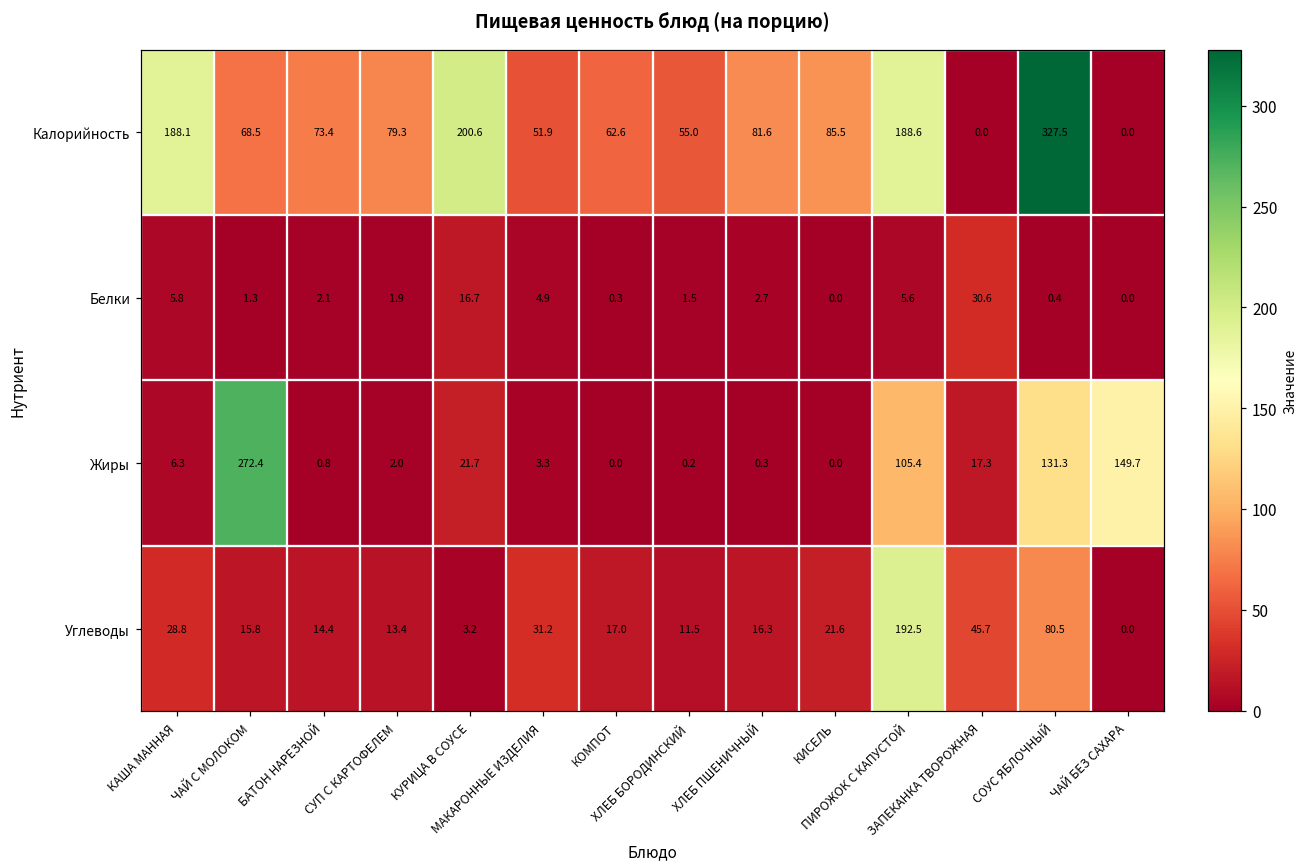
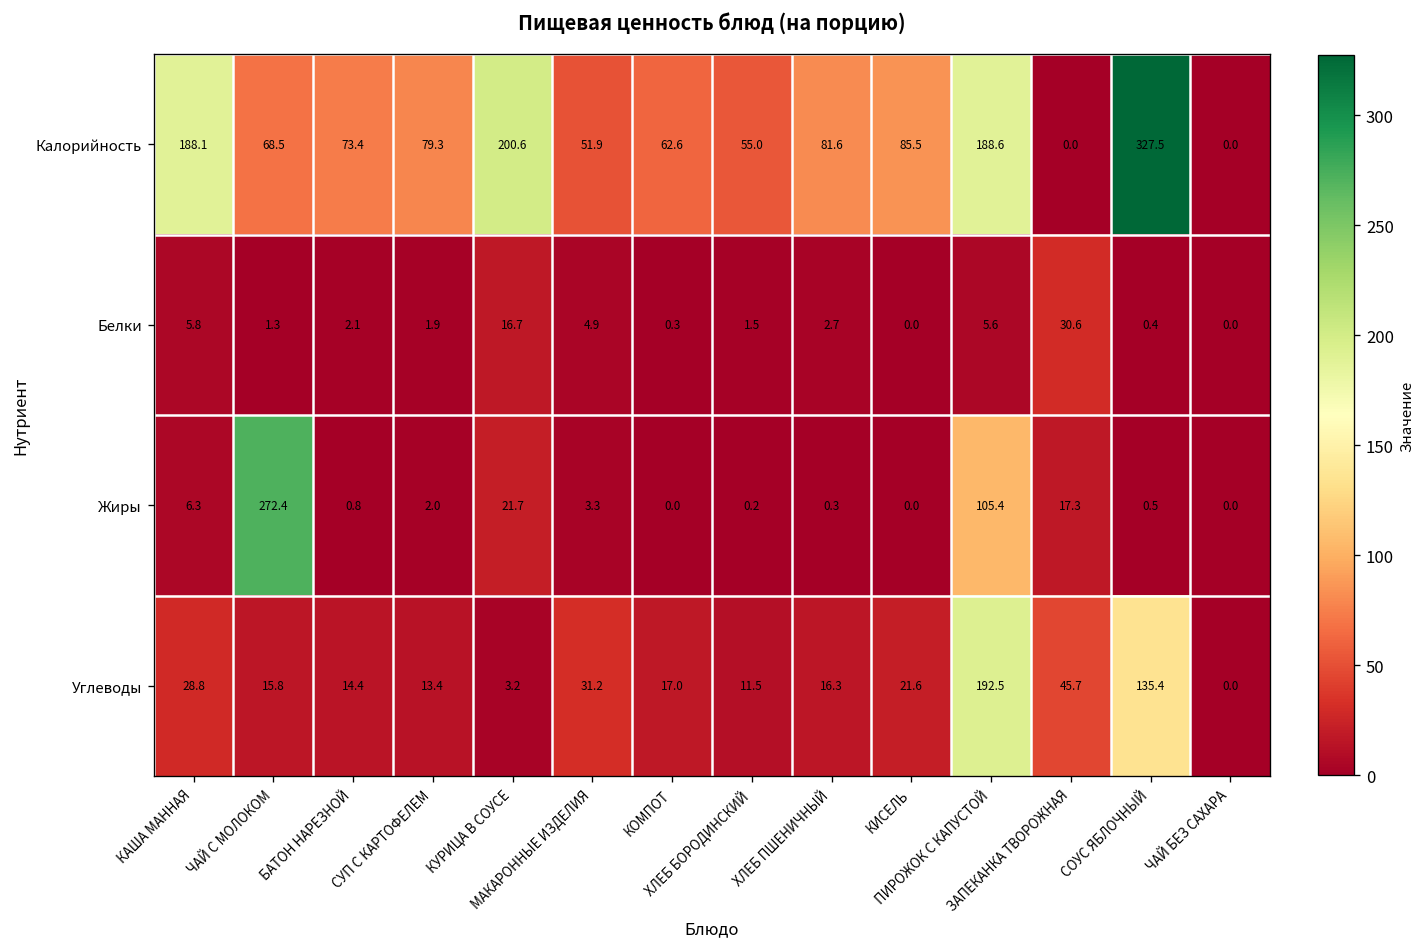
  {
    "Калорийность": {
      "КАША МАННАЯ": 188.1,
      "ЧАЙ С МОЛОКОМ": 68.5,
      "БАТОН НАРЕЗНОЙ": 73.4,
      "СУП С КАРТОФЕЛЕМ": 79.3,
      "КУРИЦА В СОУСЕ": 200.6,
      "МАКАРОННЫЕ ИЗДЕЛИЯ": 51.9,
      "КОМПОТ": 62.6,
      "ХЛЕБ БОРОДИНСКИЙ": 55.0,
      "ХЛЕБ ПШЕНИЧНЫЙ": 81.6,
      "КИСЕЛЬ": 85.5,
      "ПИРОЖОК С КАПУСТОЙ": 188.6,
      "ЗАПЕКАНКА ТВОРОЖНАЯ": 0.0,
      "СОУС ЯБЛОЧНЫЙ": 327.5,
      "ЧАЙ БЕЗ САХАРА": 0.0
    },
    "Белки": {
      "КАША МАННАЯ": 5.8,
      "ЧАЙ С МОЛОКОМ": 1.3,
      "БАТОН НАРЕЗНОЙ": 2.1,
      "СУП С КАРТОФЕЛЕМ": 1.9,
      "КУРИЦА В СОУСЕ": 16.7,
      "МАКАРОННЫЕ ИЗДЕЛИЯ": 4.9,
      "КОМПОТ": 0.3,
      "ХЛЕБ БОРОДИНСКИЙ": 1.5,
      "ХЛЕБ ПШЕНИЧНЫЙ": 2.7,
      "КИСЕЛЬ": 0.0,
      "ПИРОЖОК С КАПУСТОЙ": 5.6,
      "ЗАПЕКАНКА ТВОРОЖНАЯ": 30.6,
      "СОУС ЯБЛОЧНЫЙ": 0.4,
      "ЧАЙ БЕЗ САХАРА": 0.0
    },
    "Жиры": {
      "КАША МАННАЯ": 6.3,
      "ЧАЙ С МОЛОКОМ": 272.4,
      "БАТОН НАРЕЗНОЙ": 0.8,
      "СУП С КАРТОФЕЛЕМ": 2.0,
      "КУРИЦА В СОУСЕ": 21.7,
      "МАКАРОННЫЕ ИЗДЕЛИЯ": 3.3,
      "КОМПОТ": 0.0,
      "ХЛЕБ БОРОДИНСКИЙ": 0.2,
      "ХЛЕБ ПШЕНИЧНЫЙ": 0.3,
      "КИСЕЛЬ": 0.0,
      "ПИРОЖОК С КАПУСТОЙ": 105.4,
      "ЗАПЕКАНКА ТВОРОЖНАЯ": 17.3,
-     "СОУС ЯБЛОЧНЫЙ": 131.3,
-     "ЧАЙ БЕЗ САХАРА": 149.7
+     "СОУС ЯБЛОЧНЫЙ": 0.5,
+     "ЧАЙ БЕЗ САХАРА": 0.0
    },
    "Углеводы": {
      "КАША МАННАЯ": 28.8,
      "ЧАЙ С МОЛОКОМ": 15.8,
      "БАТОН НАРЕЗНОЙ": 14.4,
      "СУП С КАРТОФЕЛЕМ": 13.4,
      "КУРИЦА В СОУСЕ": 3.2,
      "МАКАРОННЫЕ ИЗДЕЛИЯ": 31.2,
      "КОМПОТ": 17.0,
      "ХЛЕБ БОРОДИНСКИЙ": 11.5,
      "ХЛЕБ ПШЕНИЧНЫЙ": 16.3,
      "КИСЕЛЬ": 21.6,
      "ПИРОЖОК С КАПУСТОЙ": 192.5,
      "ЗАПЕКАНКА ТВОРОЖНАЯ": 45.7,
-     "СОУС ЯБЛОЧНЫЙ": 80.5,
+     "СОУС ЯБЛОЧНЫЙ": 135.4,
      "ЧАЙ БЕЗ САХАРА": 0.0
    }
  }
